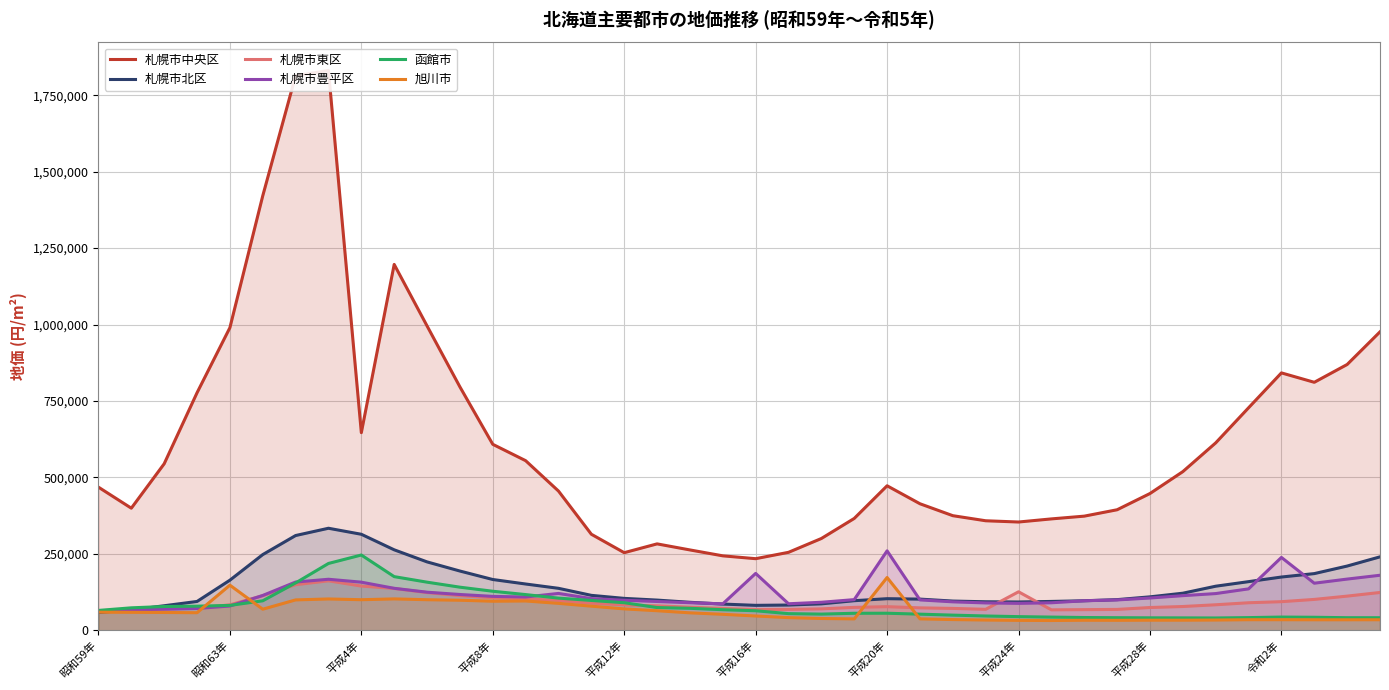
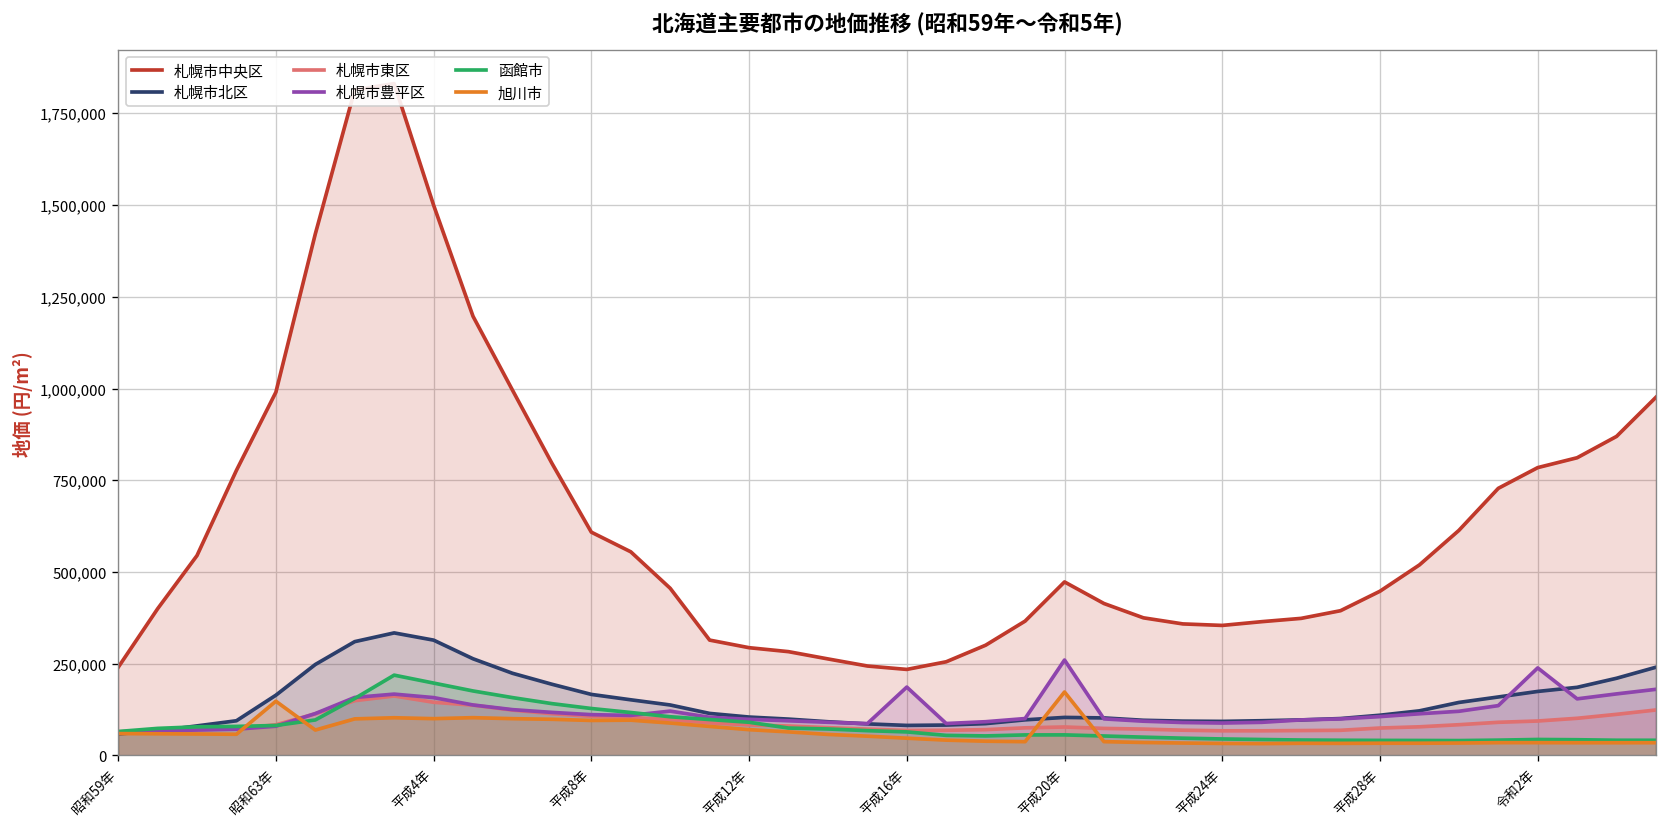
  {
    "札幌市中央区": {
-     "昭和59年": "470,000",
+     "昭和59年": "240,000",
      "昭和63年": "990,000",
-     "平成4年": "650,000",
+     "平成4年": "1,500,000",
      "平成8年": "610,000",
-     "平成12年": "250,000",
+     "平成12年": "290,000",
      "平成16年": "230,000",
      "平成20年": "470,000",
      "平成24年": "350,000",
      "平成28年": "450,000",
-     "令和2年": "840,000"
+     "令和2年": "780,000"
    },
    "札幌市北区": {
      "昭和63年": "160,000",
      "平成4年": "310,000",
      "平成8年": "170,000",
      "平成16年": "80,000",
      "平成20年": "100,000",
      "令和2年": "170,000"
    },
    "札幌市東区": {
      "平成4年": "150,000",
      "平成20年": "80,000",
-     "平成24年": "130,000",
+     "平成24年": "70,000",
      "平成28年": "70,000",
      "令和2年": "90,000"
    },
    "札幌市豊平区": {
      "平成4年": "160,000",
      "平成16年": "190,000",
      "平成20年": "260,000",
      "令和2年": "240,000"
    },
    "函館市": {
-     "平成4年": "250,000",
+     "平成4年": "200,000",
      "平成8年": "130,000",
      "平成20年": "60,000",
      "平成24年": "50,000",
      "令和2年": "40,000"
    },
    "旭川市": {
      "昭和63年": "150,000",
      "平成4年": "100,000",
      "平成8年": "100,000",
      "平成12年": "70,000",
      "平成16年": "50,000",
      "平成20年": "170,000",
      "平成24年": "30,000",
      "令和2年": "30,000"
    }
  }
